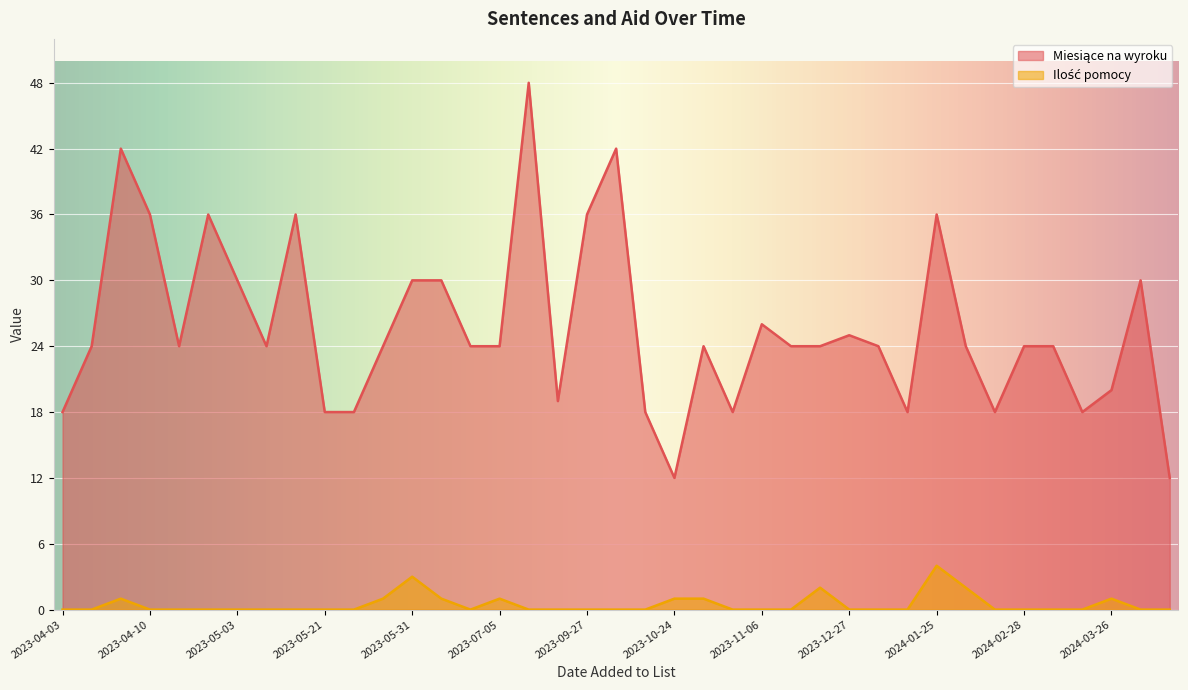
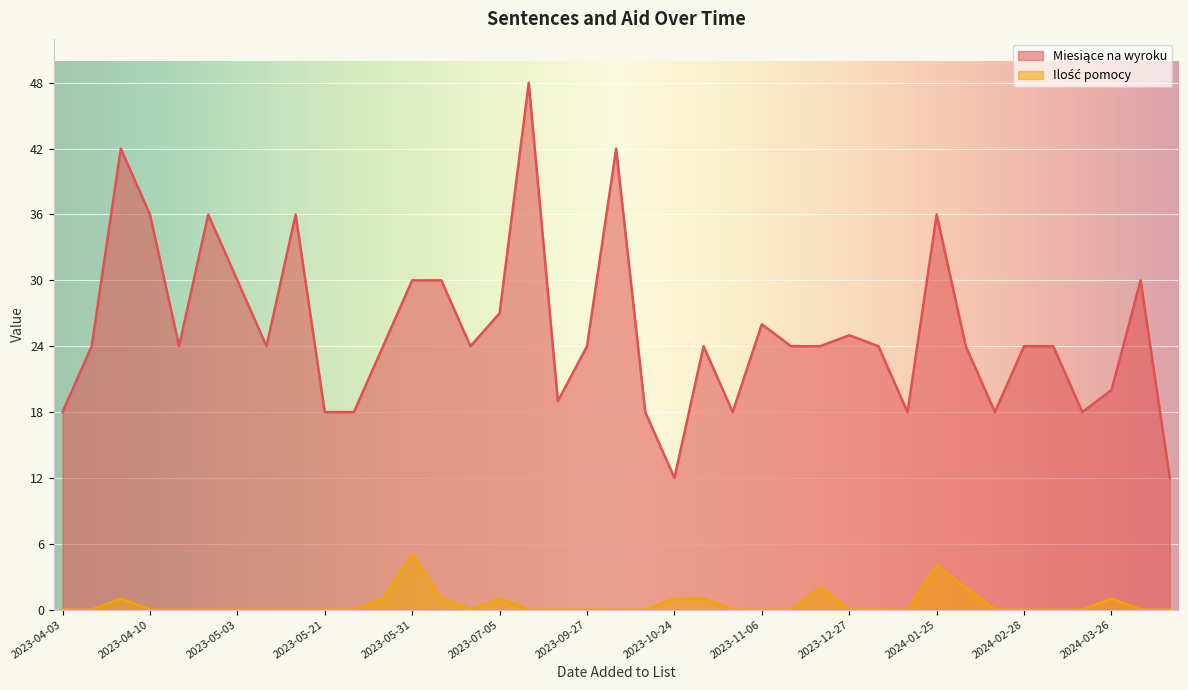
  {
    "Miesiące na wyroku": {
      "2023-05-03": 30,
      "2023-05-21": 18,
      "2023-05-31": 30,
-     "2023-07-05": 24,
-     "2023-09-27": 36,
+     "2023-07-05": 27,
+     "2023-09-27": 24,
      "2023-11-06": 26,
      "2023-12-27": 25,
      "2024-01-25": 36,
      "2024-03-26": 20
    },
    "Ilość pomocy": {
      "2023-05-03": 0,
      "2023-05-21": 0,
-     "2023-05-31": 3,
+     "2023-05-31": 5,
      "2023-07-05": 1,
      "2023-09-27": 0,
      "2023-11-06": 0,
      "2023-12-27": 0,
      "2024-01-25": 4,
      "2024-03-26": 1
    }
  }
